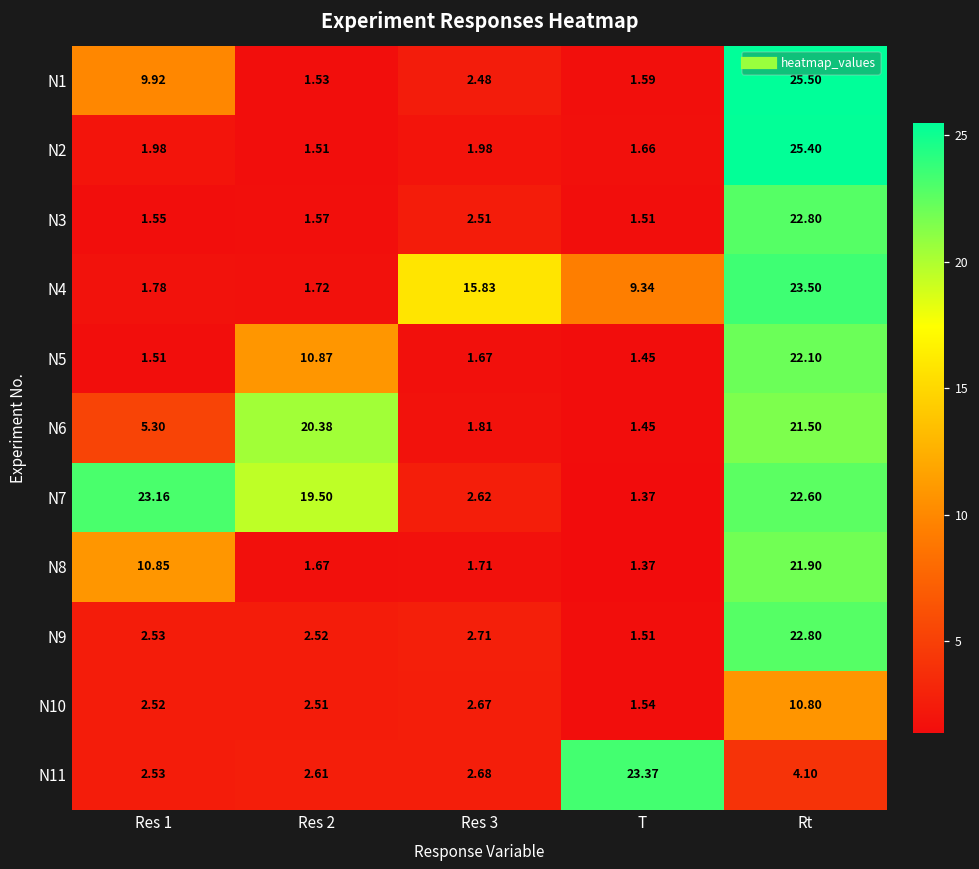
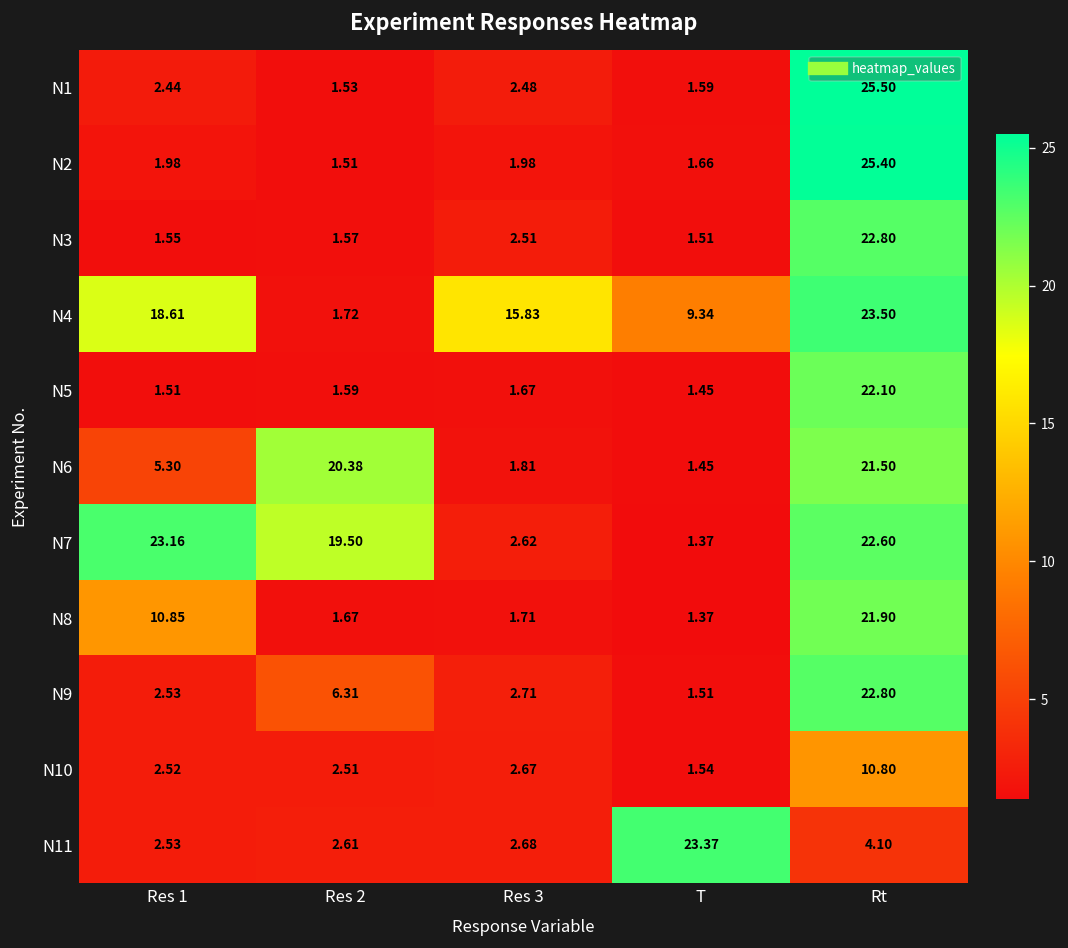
  {
    "N1": {
-     "Res 1": 9.92,
+     "Res 1": 2.44,
      "Res 2": 1.53,
      "Res 3": 2.48,
      "T": 1.59,
      "Rt": 25.50
    },
    "N2": {
      "Res 1": 1.98,
      "Res 2": 1.51,
      "Res 3": 1.98,
      "T": 1.66,
      "Rt": 25.40
    },
    "N3": {
      "Res 1": 1.55,
      "Res 2": 1.57,
      "Res 3": 2.51,
      "T": 1.51,
      "Rt": 22.80
    },
    "N4": {
-     "Res 1": 1.78,
+     "Res 1": 18.61,
      "Res 2": 1.72,
      "Res 3": 15.83,
      "T": 9.34,
      "Rt": 23.50
    },
    "N5": {
      "Res 1": 1.51,
-     "Res 2": 10.87,
+     "Res 2": 1.59,
      "Res 3": 1.67,
      "T": 1.45,
      "Rt": 22.10
    },
    "N6": {
      "Res 1": 5.30,
      "Res 2": 20.38,
      "Res 3": 1.81,
      "T": 1.45,
      "Rt": 21.50
    },
    "N7": {
      "Res 1": 23.16,
      "Res 2": 19.50,
      "Res 3": 2.62,
      "T": 1.37,
      "Rt": 22.60
    },
    "N8": {
      "Res 1": 10.85,
      "Res 2": 1.67,
      "Res 3": 1.71,
      "T": 1.37,
      "Rt": 21.90
    },
    "N9": {
      "Res 1": 2.53,
-     "Res 2": 2.52,
+     "Res 2": 6.31,
      "Res 3": 2.71,
      "T": 1.51,
      "Rt": 22.80
    },
    "N10": {
      "Res 1": 2.52,
      "Res 2": 2.51,
      "Res 3": 2.67,
      "T": 1.54,
      "Rt": 10.80
    },
    "N11": {
      "Res 1": 2.53,
      "Res 2": 2.61,
      "Res 3": 2.68,
      "T": 23.37,
      "Rt": 4.10
    }
  }
